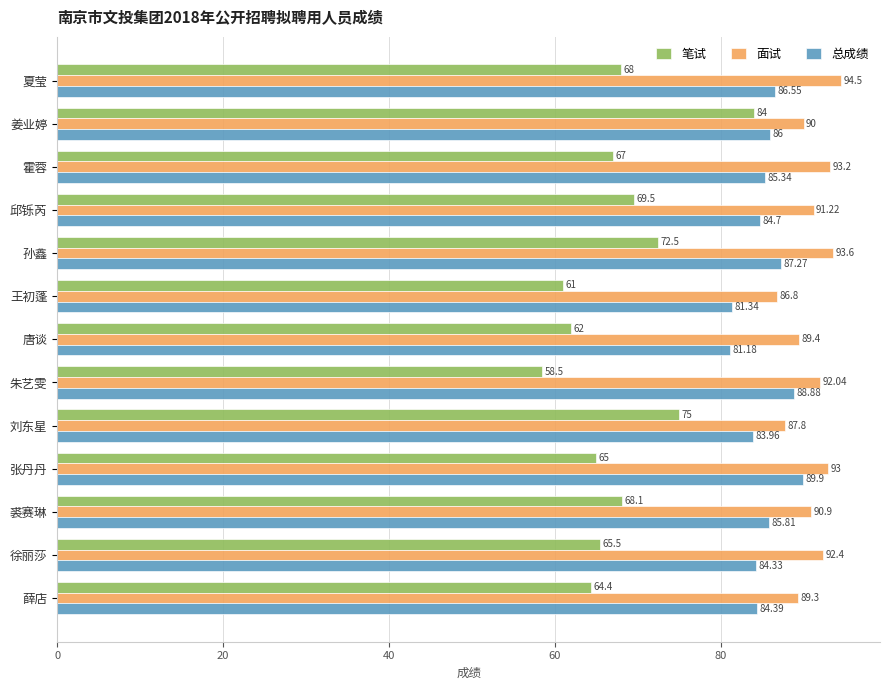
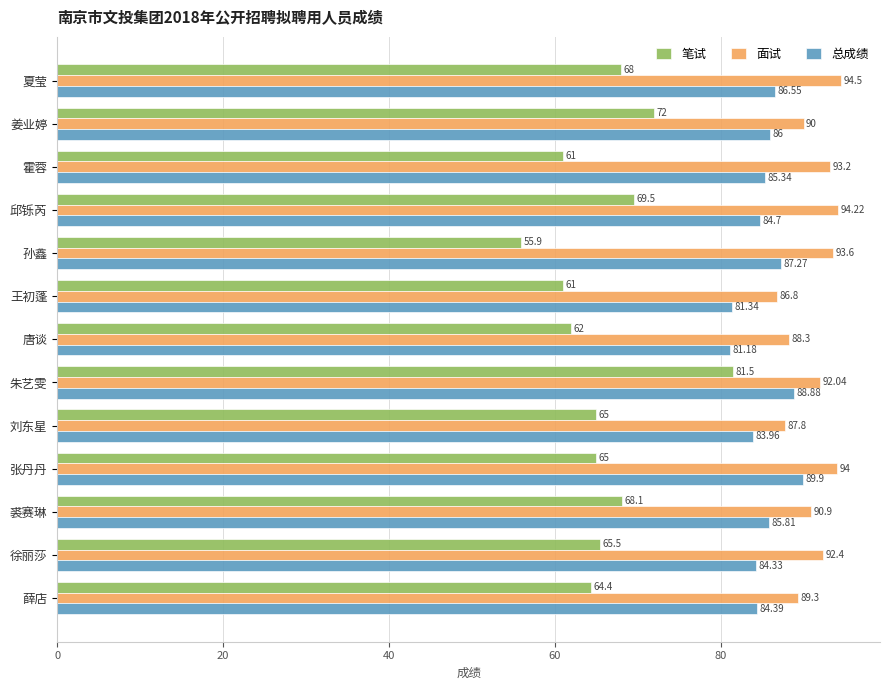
  {
    "笔试": {
      "夏莹": 68,
-     "姜业婷": 84,
-     "霍蓉": 67,
+     "姜业婷": 72,
+     "霍蓉": 61,
      "邱铄芮": 69.5,
-     "孙鑫": 72.5,
+     "孙鑫": 55.9,
      "王初蓬": 61,
      "唐谈": 62,
-     "朱艺雯": 58.5,
-     "刘东星": 75,
+     "朱艺雯": 81.5,
+     "刘东星": 65,
      "张丹丹": 65,
      "裘赛琳": 68.1,
      "徐丽莎": 65.5,
      "薛店": 64.4
    },
    "面试": {
      "夏莹": 94.5,
      "姜业婷": 90,
      "霍蓉": 93.2,
-     "邱铄芮": 91.22,
+     "邱铄芮": 94.22,
      "孙鑫": 93.6,
      "王初蓬": 86.8,
-     "唐谈": 89.4,
+     "唐谈": 88.3,
      "朱艺雯": 92.04,
      "刘东星": 87.8,
-     "张丹丹": 93,
+     "张丹丹": 94,
      "裘赛琳": 90.9,
      "徐丽莎": 92.4,
      "薛店": 89.3
    },
    "总成绩": {
      "夏莹": 86.55,
      "姜业婷": 86,
      "霍蓉": 85.34,
      "邱铄芮": 84.7,
      "孙鑫": 87.27,
      "王初蓬": 81.34,
      "唐谈": 81.18,
      "朱艺雯": 88.88,
      "刘东星": 83.96,
      "张丹丹": 89.9,
      "裘赛琳": 85.81,
      "徐丽莎": 84.33,
      "薛店": 84.39
    }
  }
